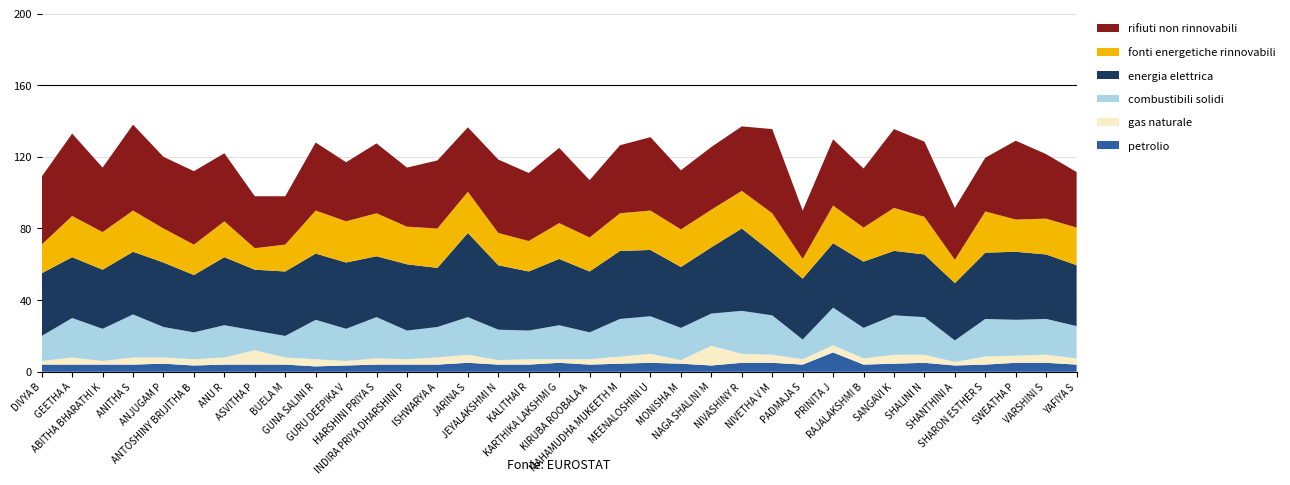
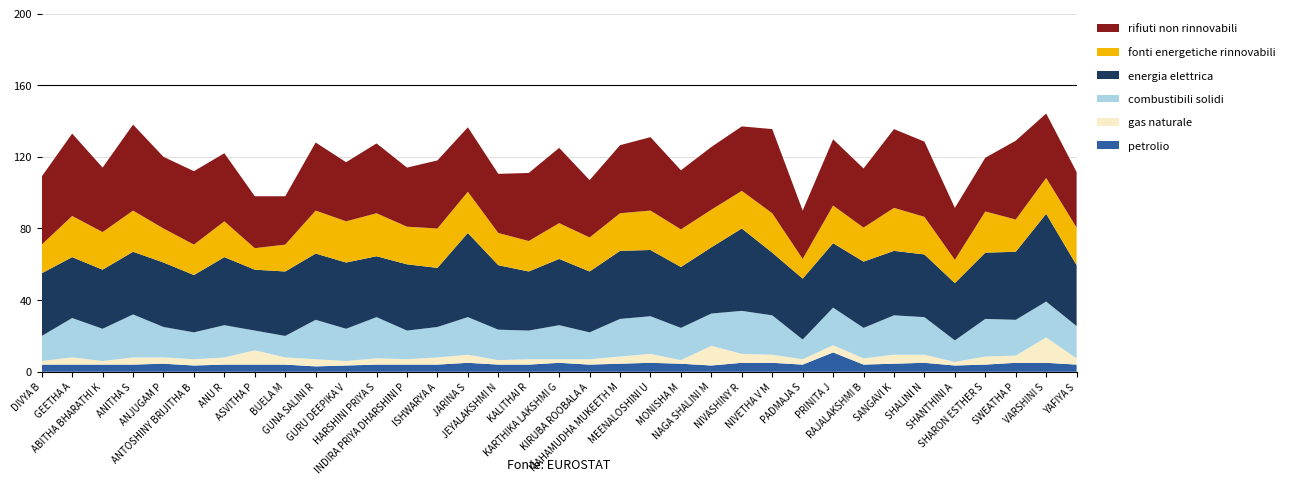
  {
    "gas naturale": {
-     "VARSHINI S": 5
+     "VARSHINI S": 14
    },
    "energia elettrica": {
-     "VARSHINI S": 36
+     "VARSHINI S": 49
    },
    "rifiuti non rinnovabili": {
      "DIVYA B": 38,
      "GEETHA A": 46,
      "ABITHA BHARATHI K": 36,
      "ANITHA S": 48,
      "ANJUGAM P": 40,
      "ANTOSHINY BRIJITHA B": 41,
      "ANU R": 38,
      "ASVITHA P": 29,
      "BUELA M": 27,
      "GUNA SALINI R": 38,
      "GURU DEEPIKA V": 33,
      "HARSHINI PRIYA S": 39,
      "INDIRA PRIYA DHARSHINI P": 33,
      "ISHWARYA A": 38,
      "JARINA S": 36,
-     "JEYALAKSHMI N": 41,
+     "JEYALAKSHMI N": 33,
      "KALITHAI R": 38,
      "KARTHIKA LAKSHMI G": 42,
      "KIRUBA ROOBALA A": 32,
      "MAHAMUDHA MUKEETH M": 38,
      "MEENALOSHINI U": 41,
      "MONISHA M": 33,
      "NAGA SHALINI M": 35,
      "NIVASHINY R": 36,
      "NIVETHA V M": 47,
      "PADMAJA S": 27,
      "PRINITA J": 37,
      "RAJALAKSHMI B": 33,
      "SANGAVI K": 44,
      "SHALINI N": 42,
      "SHANTHINI A": 29,
      "SHARON ESTHER S": 30,
      "SWEATHA P": 44,
      "VARSHINI S": 36,
      "YAFIYA S": 31
    }
  }
